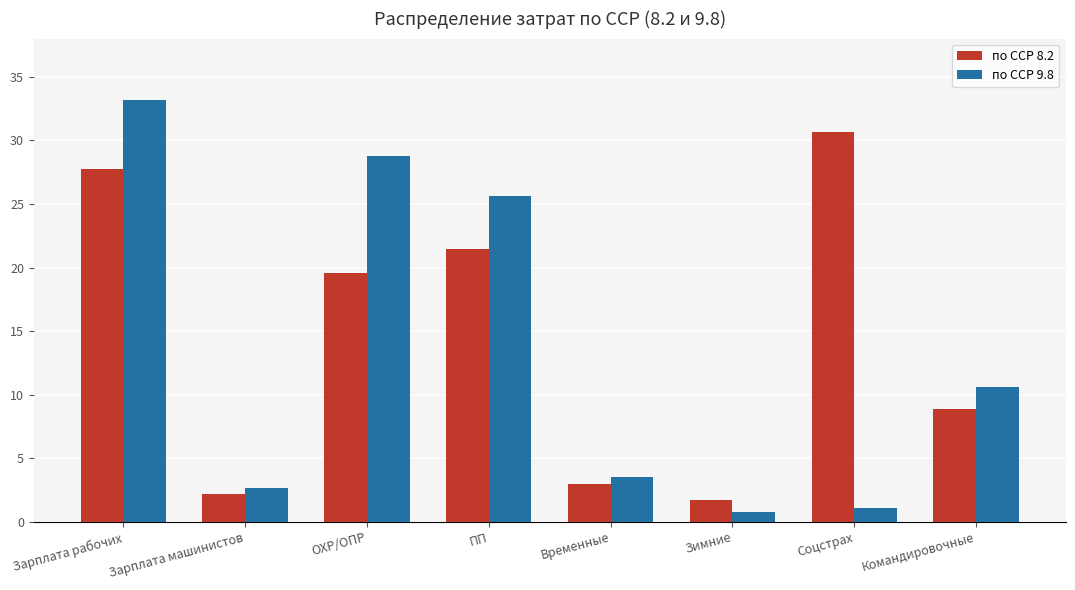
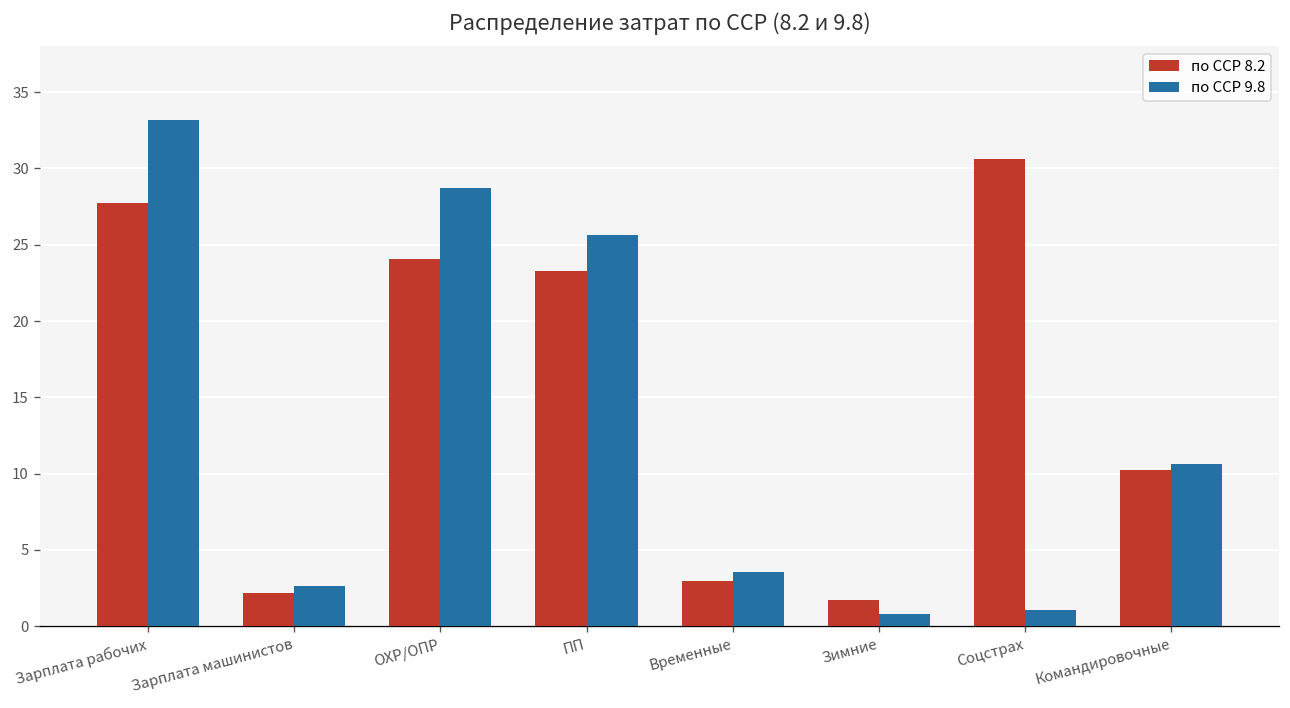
  {
    "по ССР 8.2": {
      "Зарплата рабочих": 27.7,
      "Зарплата машинистов": 2.2,
-     "ОХР/ОПР": 19.6,
-     "ПП": 21.4,
+     "ОХР/ОПР": 24.1,
+     "ПП": 23.3,
      "Временные": 3.0,
      "Зимние": 1.7,
      "Соцстрах": 30.6,
-     "Командировочные": 8.9
+     "Командировочные": 10.2
    },
    "по ССР 9.8": {
      "Зарплата рабочих": 33.1,
      "Зарплата машинистов": 2.6,
      "ОХР/ОПР": 28.7,
      "ПП": 25.6,
      "Временные": 3.6,
      "Зимние": 0.8,
      "Соцстрах": 1.1,
      "Командировочные": 10.6
    }
  }
